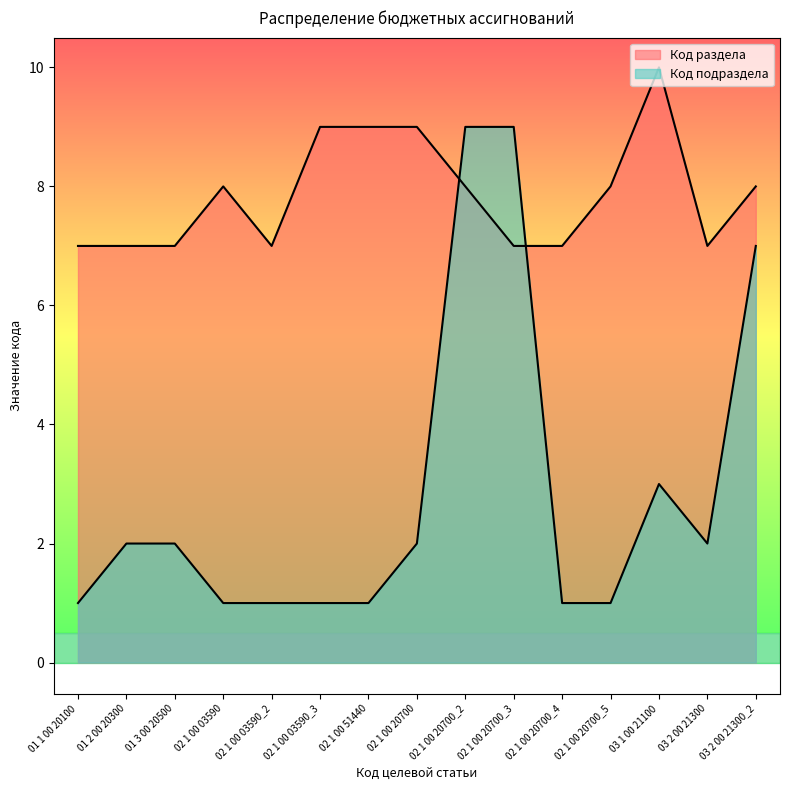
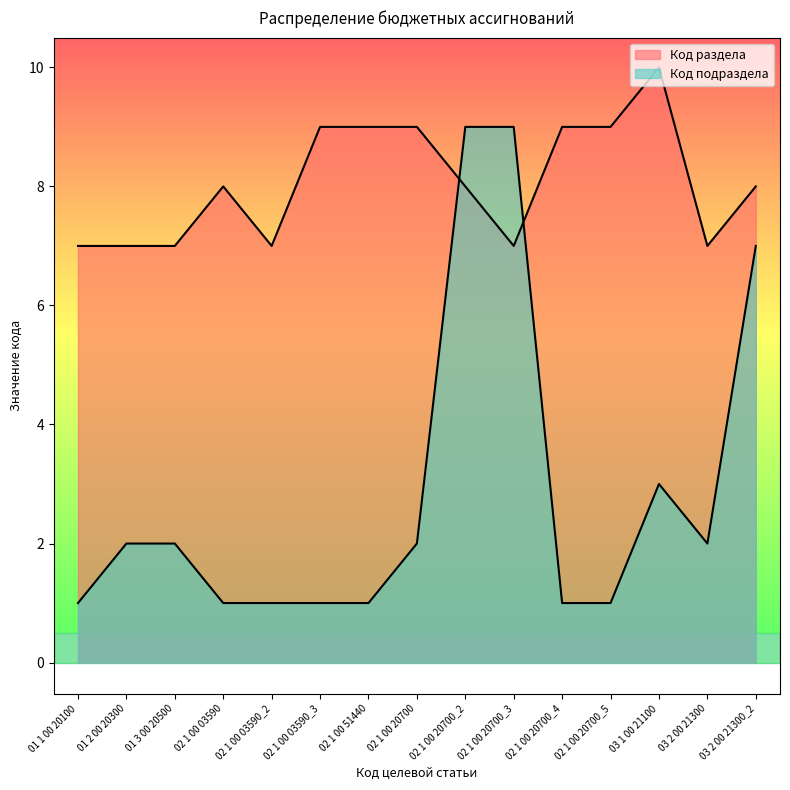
  {
    "Код раздела": {
      "01 1 00 20100": 7,
      "01 2 00 20300": 7,
      "01 3 00 20500": 7,
      "02 1 00 03590": 8,
      "02 1 00 03590_2": 7,
      "02 1 00 03590_3": 9,
      "02 1 00 51440": 9,
      "02 1 00 20700": 9,
      "02 1 00 20700_2": 8,
      "02 1 00 20700_3": 7,
-     "02 1 00 20700_4": 7,
-     "02 1 00 20700_5": 8,
+     "02 1 00 20700_4": 9,
+     "02 1 00 20700_5": 9,
      "03 2 00 21300": 7,
      "03 2 00 21300_2": 8
    },
    "Код подраздела": {
      "01 1 00 20100": 1,
      "01 2 00 20300": 2,
      "01 3 00 20500": 2,
      "02 1 00 03590": 1,
      "02 1 00 03590_2": 1,
      "02 1 00 03590_3": 1,
      "02 1 00 51440": 1,
      "02 1 00 20700": 2,
      "02 1 00 20700_2": 9,
      "02 1 00 20700_3": 9,
      "02 1 00 20700_4": 1,
      "02 1 00 20700_5": 1,
      "03 1 00 21100": 3,
      "03 2 00 21300": 2,
      "03 2 00 21300_2": 7
    }
  }
